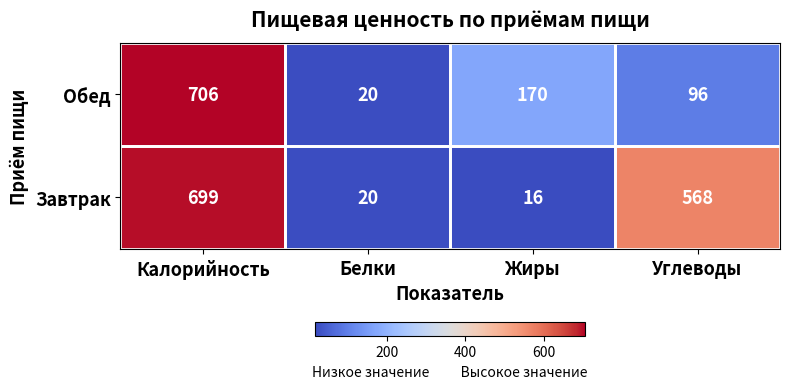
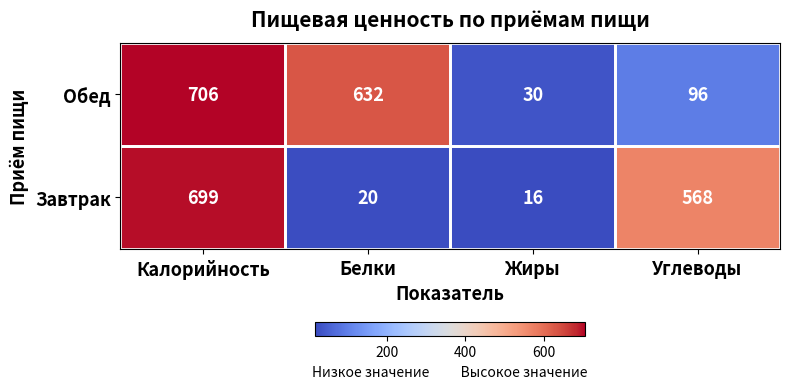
  {
    "Обед": {
      "Калорийность": 706,
-     "Белки": 20,
-     "Жиры": 170,
+     "Белки": 632,
+     "Жиры": 30,
      "Углеводы": 96
    },
    "Завтрак": {
      "Калорийность": 699,
      "Белки": 20,
      "Жиры": 16,
      "Углеводы": 568
    }
  }
